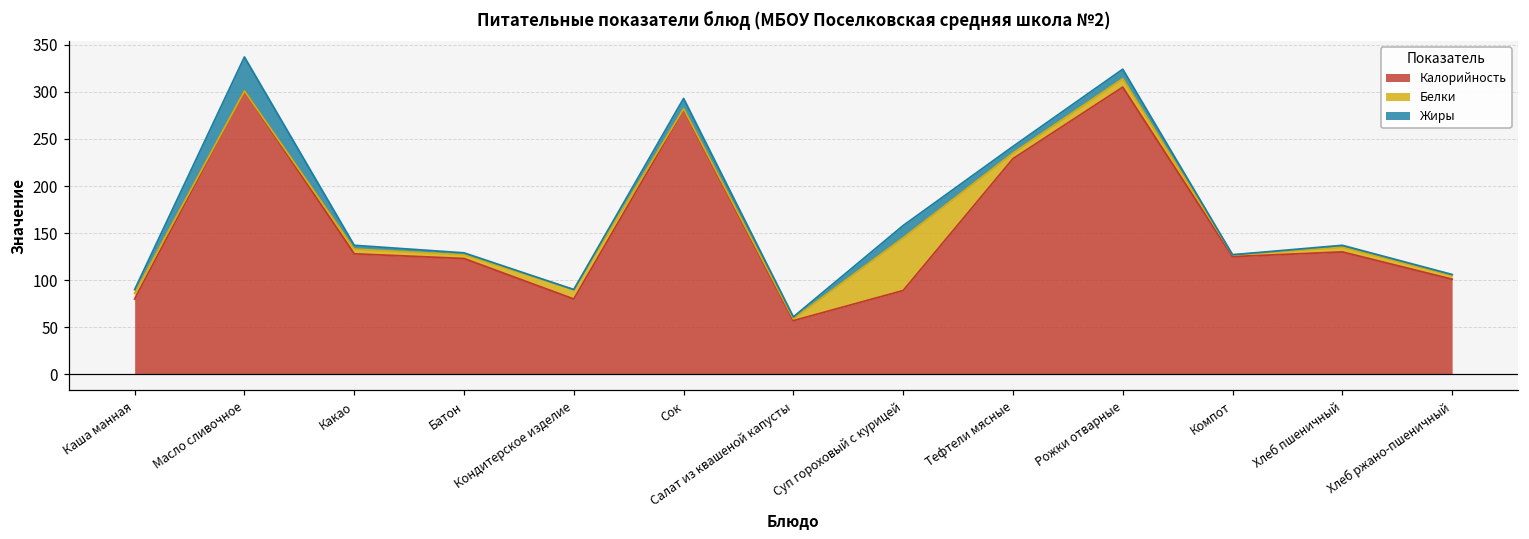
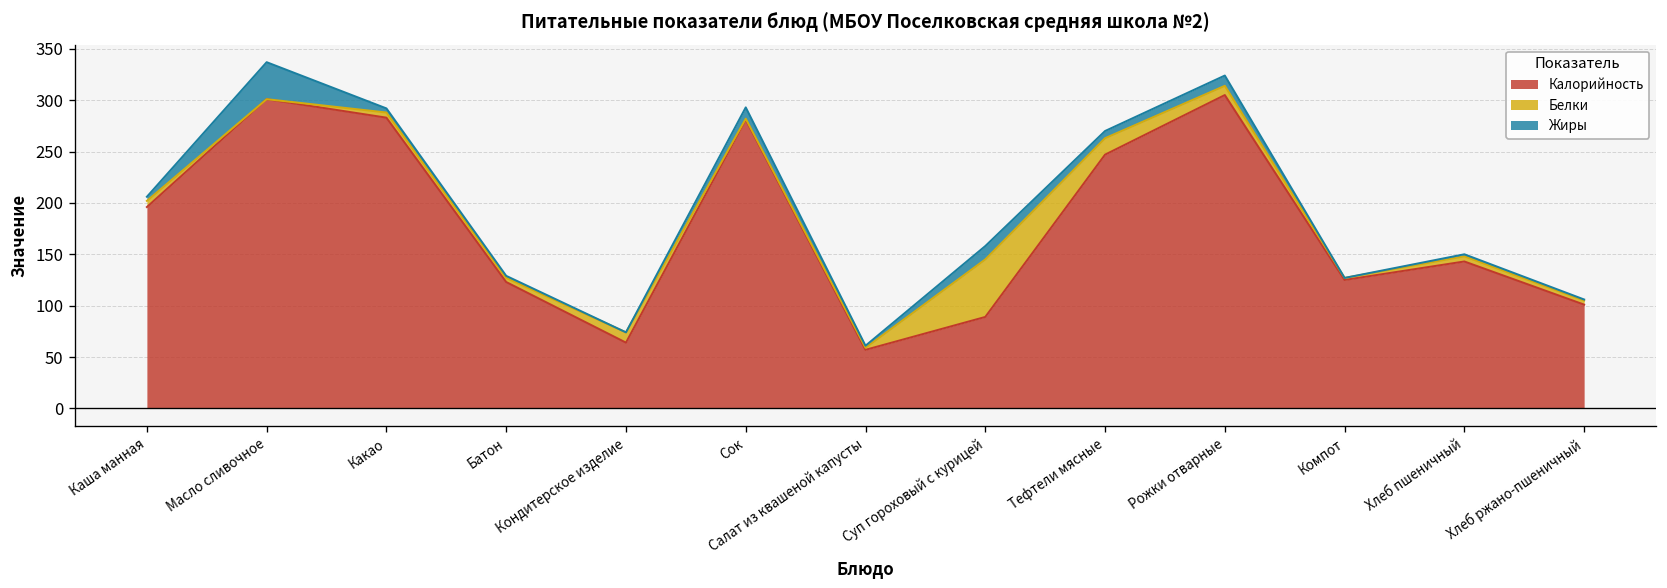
  {
    "Калорийность": {
-     "Каша манная": 80,
-     "Какао": 130,
+     "Каша манная": 200,
+     "Какао": 280,
      "Батон": 120,
-     "Кондитерское изделие": 80,
+     "Кондитерское изделие": 60,
      "Суп гороховый с курицей": 90,
-     "Тефтели мясные": 230,
+     "Тефтели мясные": 250,
      "Рожки отварные": 310,
-     "Хлеб пшеничный": 130,
+     "Хлеб пшеничный": 140,
      "Хлеб ржано-пшеничный": 100
    },
    "Белки": {
      "Каша манная": 10,
      "Какао": 10,
      "Суп гороховый с курицей": 60,
-     "Тефтели мясные": 10,
+     "Тефтели мясные": 20,
      "Рожки отварные": 10
    },
    "Жиры": {
      "Каша манная": 0,
      "Масло сливочное": 40,
      "Какао": 0,
      "Сок": 10,
      "Суп гороховый с курицей": 10,
      "Тефтели мясные": 10,
      "Рожки отварные": 10
    }
  }
